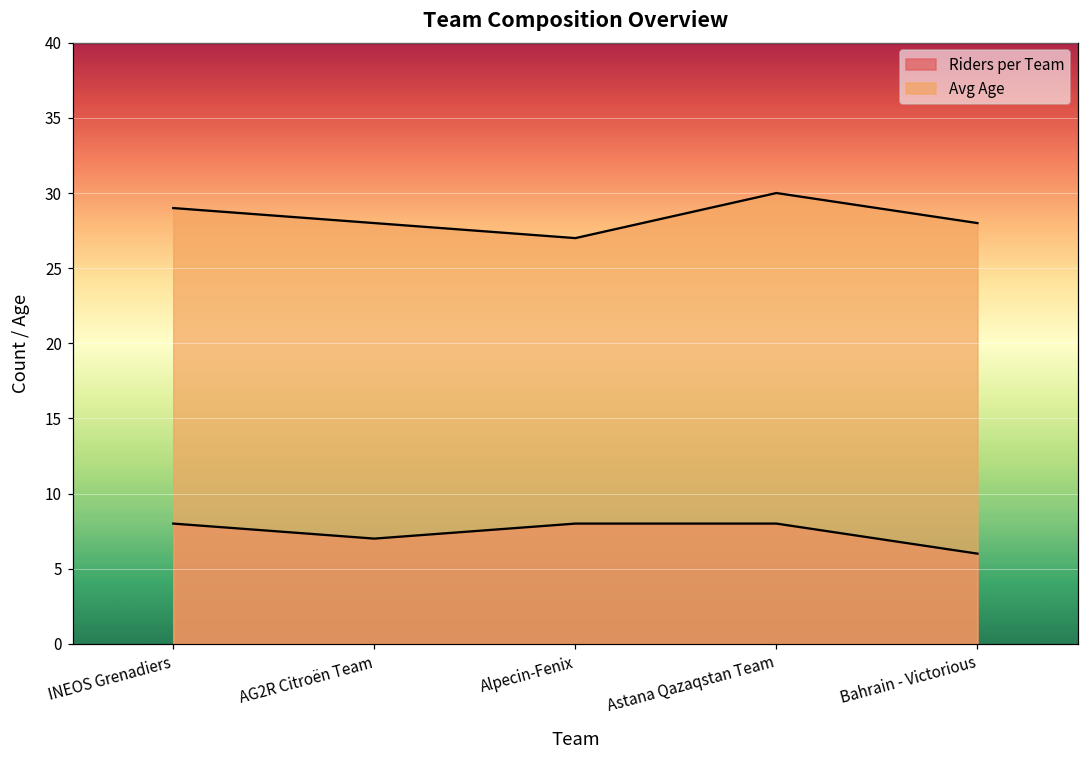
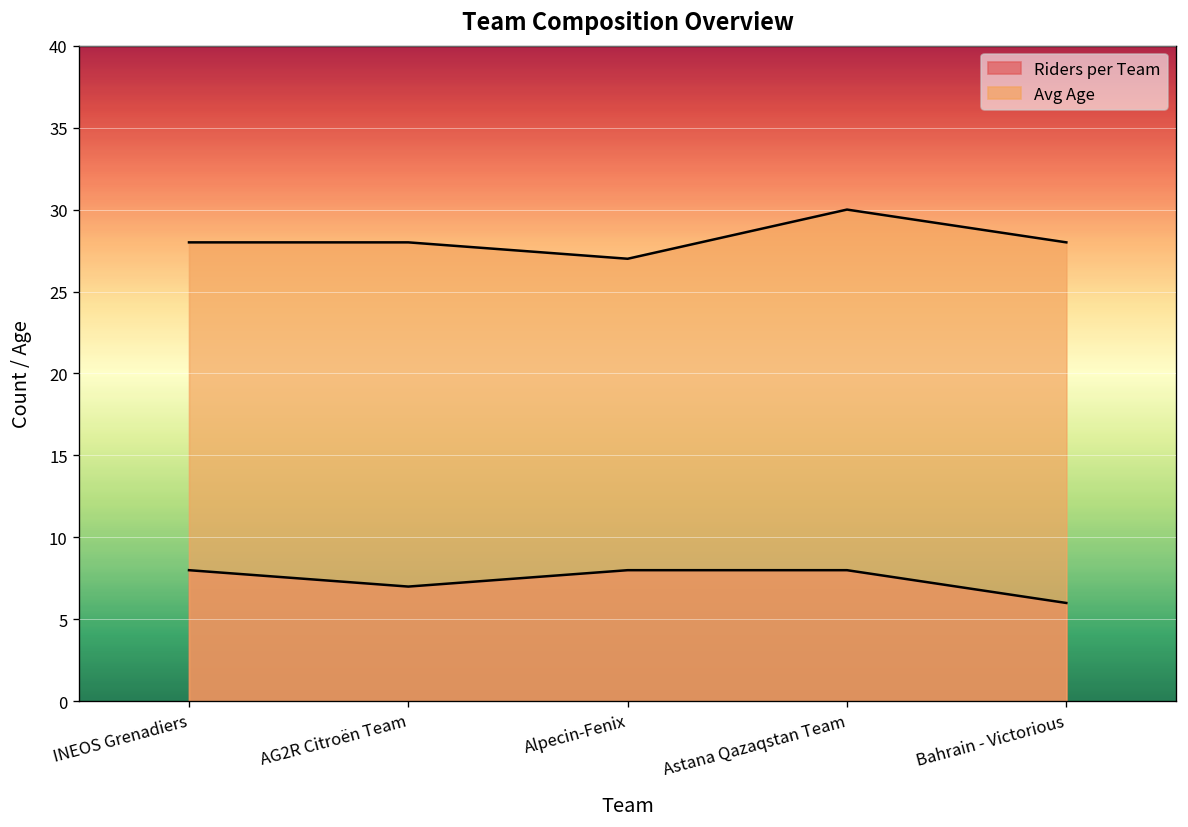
  {
    "Riders per Team": {
      "INEOS Grenadiers": 8,
      "AG2R Citroën Team": 7,
      "Alpecin-Fenix": 8,
      "Astana Qazaqstan Team": 8,
      "Bahrain - Victorious": 6
    },
    "Avg Age": {
-     "INEOS Grenadiers": 29,
+     "INEOS Grenadiers": 28,
      "AG2R Citroën Team": 28,
      "Alpecin-Fenix": 27,
      "Astana Qazaqstan Team": 30,
      "Bahrain - Victorious": 28
    }
  }
